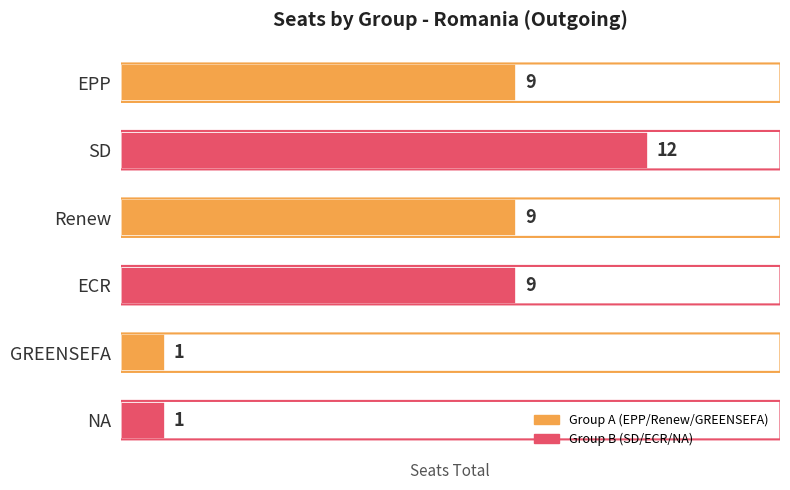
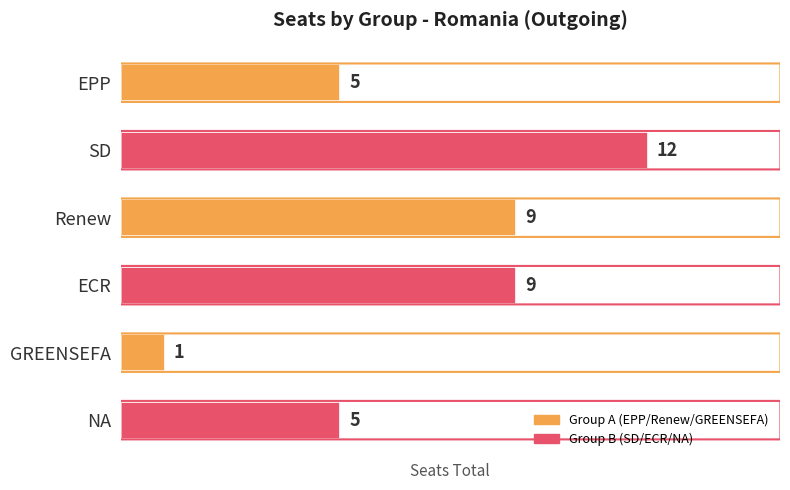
  {
-   "EPP": 9,
+   "EPP": 5,
    "SD": 12,
    "Renew": 9,
    "ECR": 9,
    "GREENSEFA": 1,
-   "NA": 1
+   "NA": 5
  }
